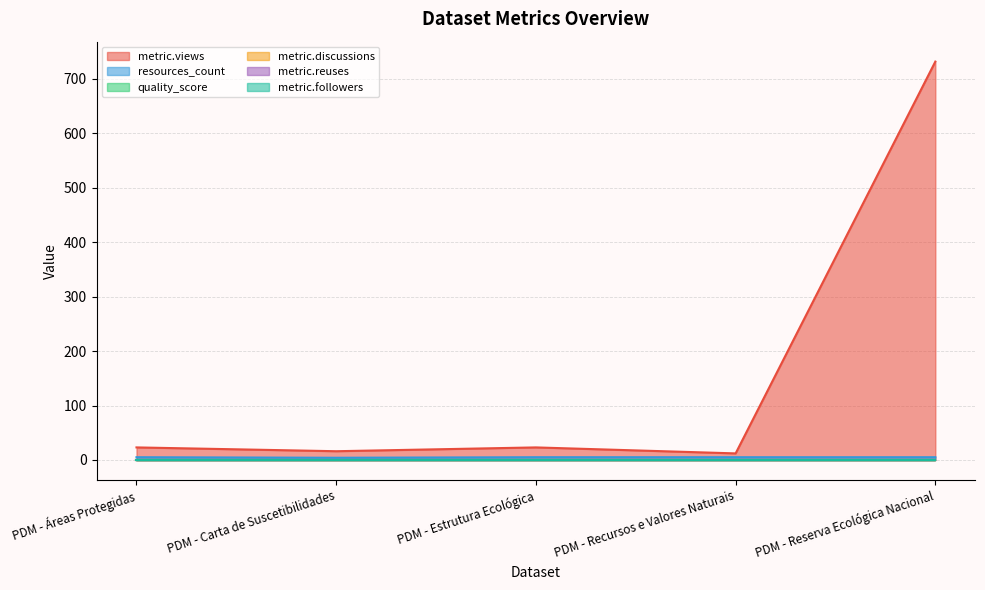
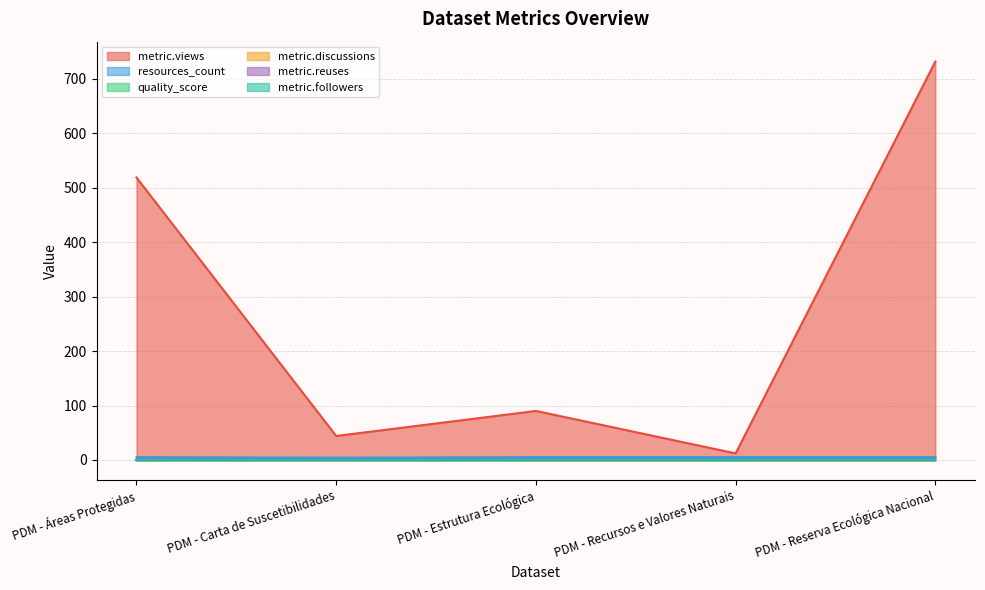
  {
    "metric.views": {
-     "PDM - Áreas Protegidas": 20,
-     "PDM - Carta de Suscetibilidades": 20,
-     "PDM - Estrutura Ecológica": 20,
+     "PDM - Áreas Protegidas": 520,
+     "PDM - Carta de Suscetibilidades": 40,
+     "PDM - Estrutura Ecológica": 90,
      "PDM - Recursos e Valores Naturais": 10,
      "PDM - Reserva Ecológica Nacional": 730
    },
    "metric.followers": {
      "PDM - Áreas Protegidas": 0,
      "PDM - Estrutura Ecológica": 0,
      "PDM - Recursos e Valores Naturais": 0,
      "PDM - Reserva Ecológica Nacional": 0
    }
  }
